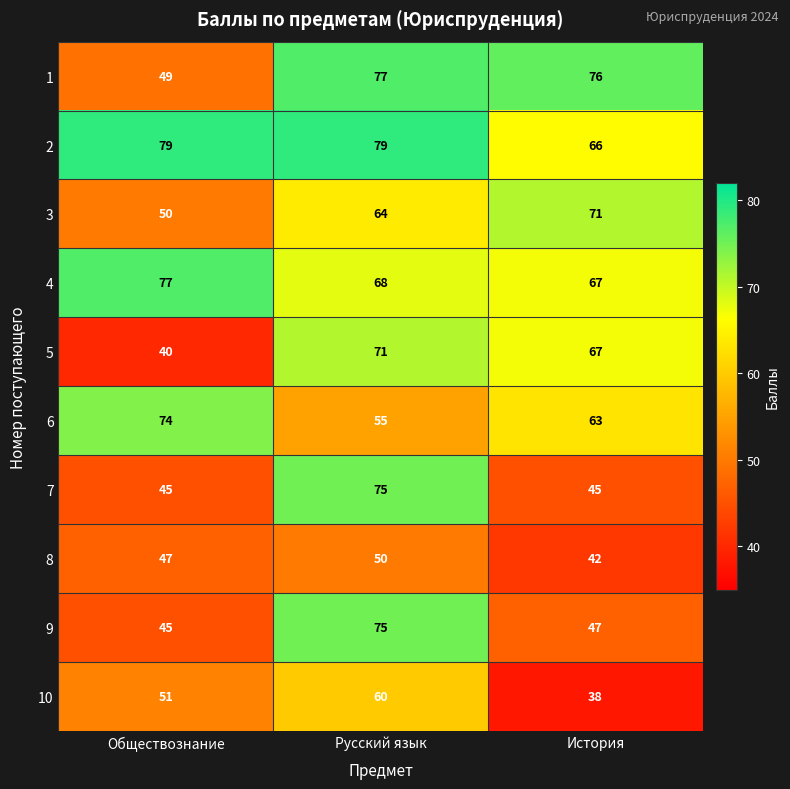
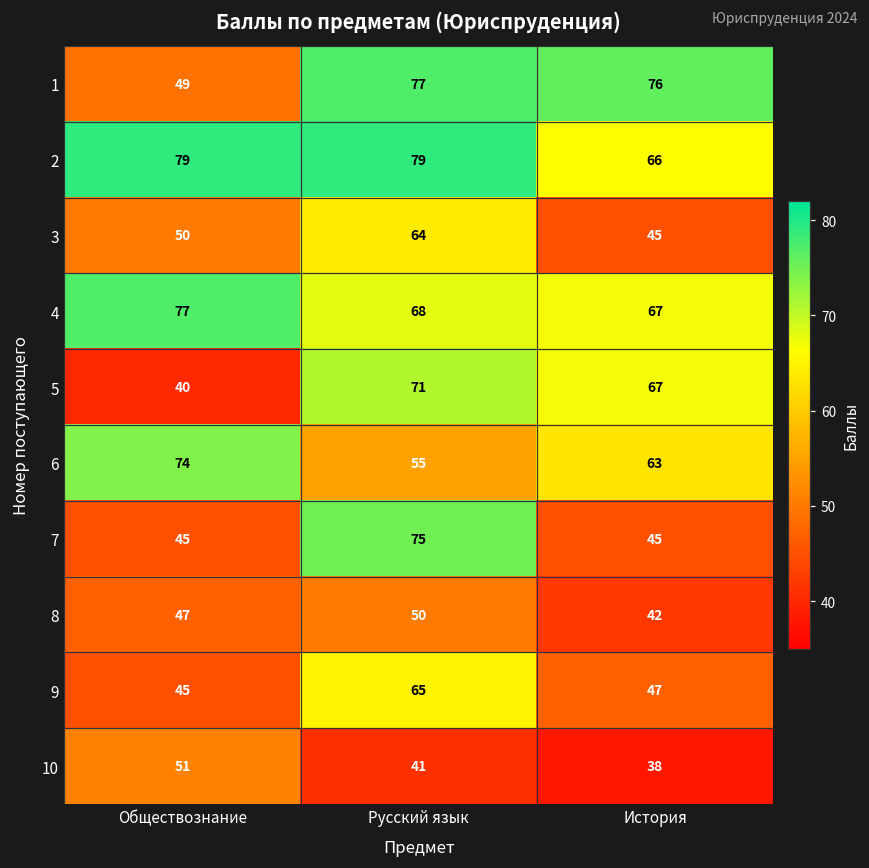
  {
    "1": {
      "Обществознание": 49,
      "Русский язык": 77,
      "История": 76
    },
    "2": {
      "Обществознание": 79,
      "Русский язык": 79,
      "История": 66
    },
    "3": {
      "Обществознание": 50,
      "Русский язык": 64,
-     "История": 71
+     "История": 45
    },
    "4": {
      "Обществознание": 77,
      "Русский язык": 68,
      "История": 67
    },
    "5": {
      "Обществознание": 40,
      "Русский язык": 71,
      "История": 67
    },
    "6": {
      "Обществознание": 74,
      "Русский язык": 55,
      "История": 63
    },
    "7": {
      "Обществознание": 45,
      "Русский язык": 75,
      "История": 45
    },
    "8": {
      "Обществознание": 47,
      "Русский язык": 50,
      "История": 42
    },
    "9": {
      "Обществознание": 45,
-     "Русский язык": 75,
+     "Русский язык": 65,
      "История": 47
    },
    "10": {
      "Обществознание": 51,
-     "Русский язык": 60,
+     "Русский язык": 41,
      "История": 38
    }
  }
